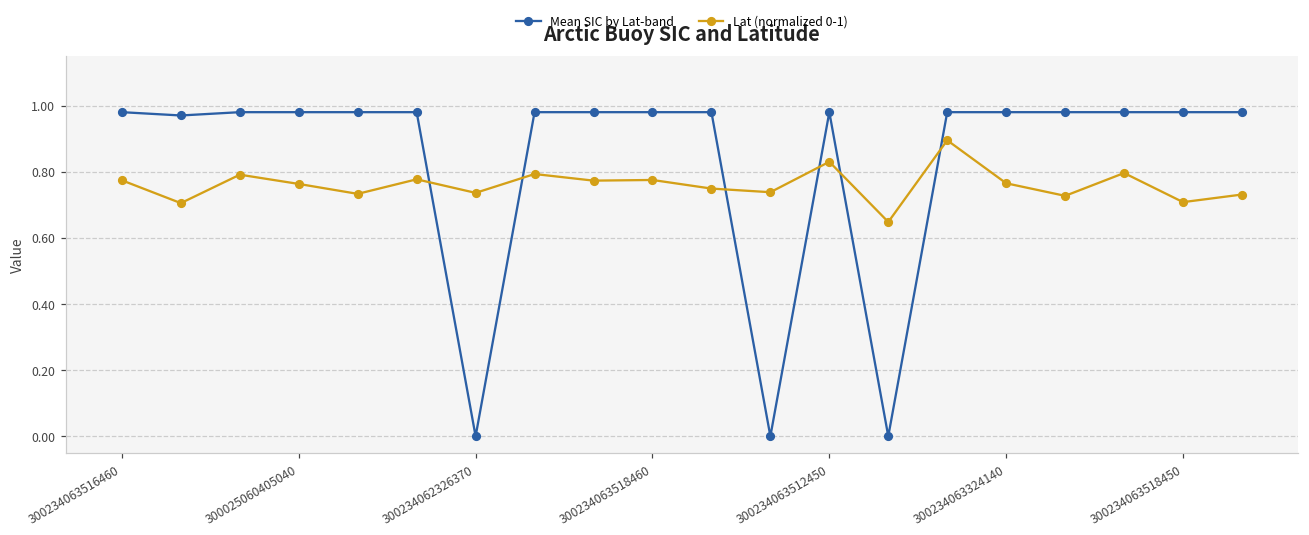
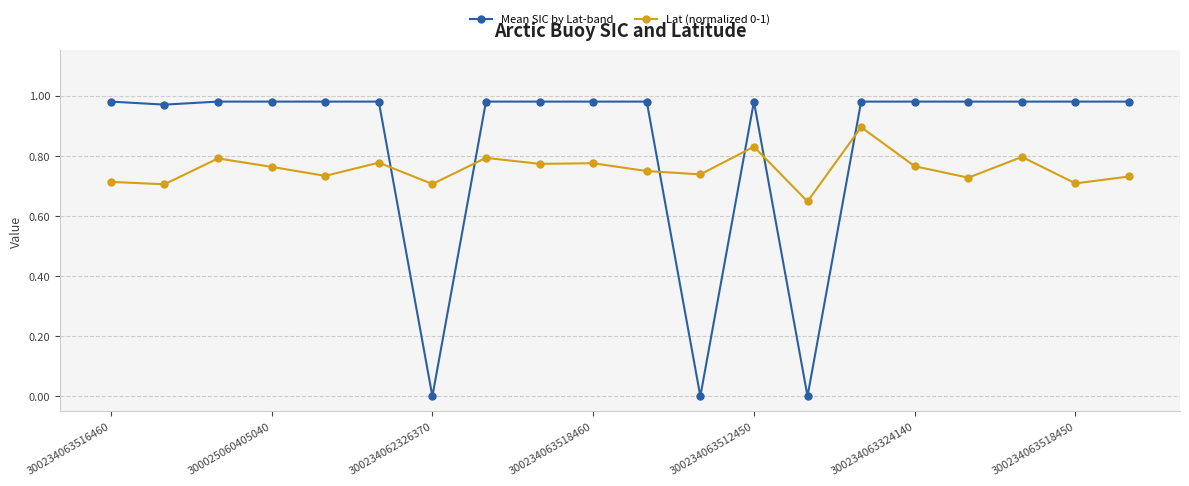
  {
    "Mean SIC by Lat-band": {
      "300234063516460": 0.98,
      "300025060405040": 0.98,
      "300234062326370": 0.00,
      "300234063518460": 0.98,
      "300234063512450": 0.98,
      "300234063324140": 0.98,
      "300234063518450": 0.98
    },
    "Lat (normalized 0-1)": {
-     "300234063516460": 0.77,
+     "300234063516460": 0.71,
      "300025060405040": 0.76,
-     "300234062326370": 0.74,
+     "300234062326370": 0.71,
      "300234063518460": 0.78,
      "300234063512450": 0.83,
      "300234063324140": 0.77,
      "300234063518450": 0.71
    }
  }
